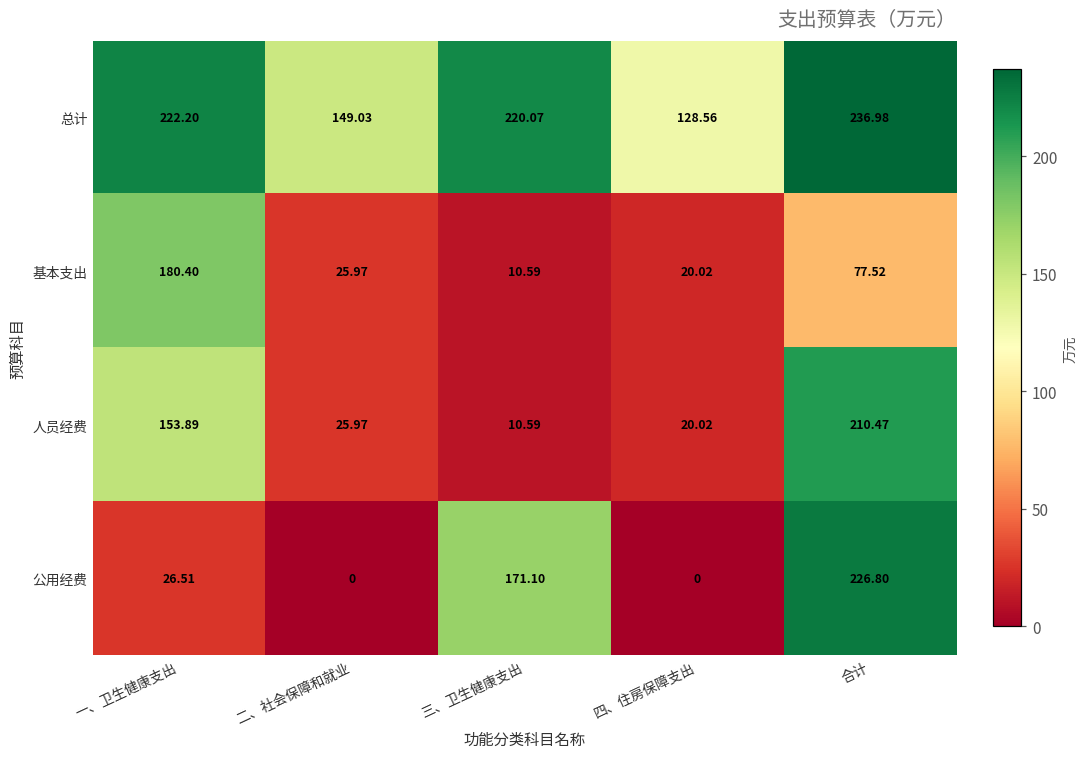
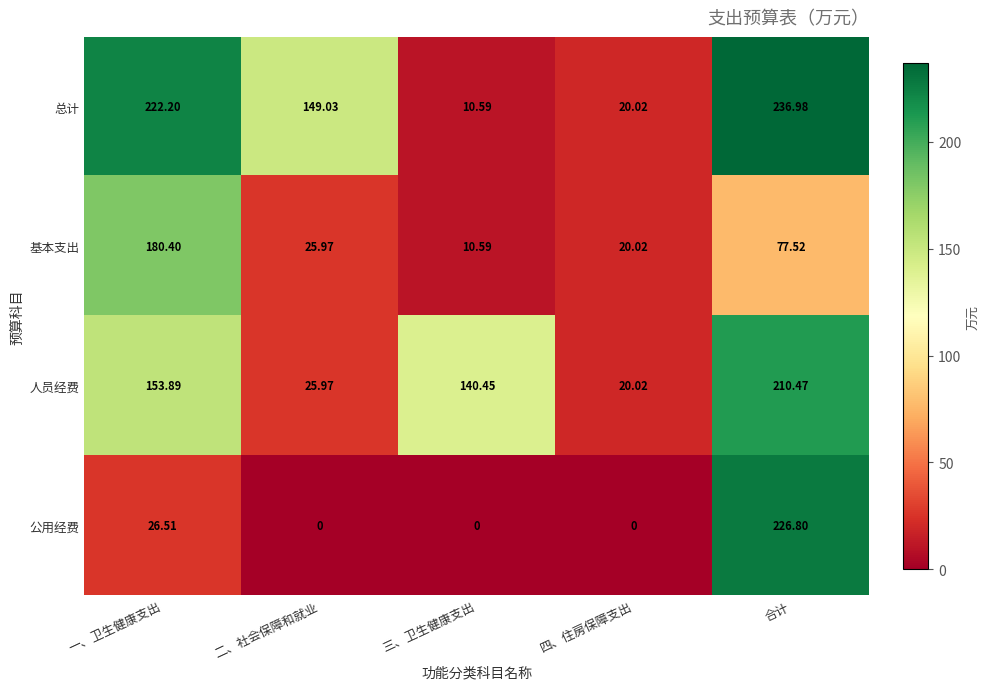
  {
    "总计": {
      "一、卫生健康支出": 222.20,
      "二、社会保障和就业": 149.03,
-     "三、卫生健康支出": 220.07,
-     "四、住房保障支出": 128.56,
+     "三、卫生健康支出": 10.59,
+     "四、住房保障支出": 20.02,
      "合计": 236.98
    },
    "基本支出": {
      "一、卫生健康支出": 180.40,
      "二、社会保障和就业": 25.97,
      "三、卫生健康支出": 10.59,
      "四、住房保障支出": 20.02,
      "合计": 77.52
    },
    "人员经费": {
      "一、卫生健康支出": 153.89,
      "二、社会保障和就业": 25.97,
-     "三、卫生健康支出": 10.59,
+     "三、卫生健康支出": 140.45,
      "四、住房保障支出": 20.02,
      "合计": 210.47
    },
    "公用经费": {
      "一、卫生健康支出": 26.51,
      "二、社会保障和就业": 0,
-     "三、卫生健康支出": 171.10,
+     "三、卫生健康支出": 0,
      "四、住房保障支出": 0,
      "合计": 226.80
    }
  }
